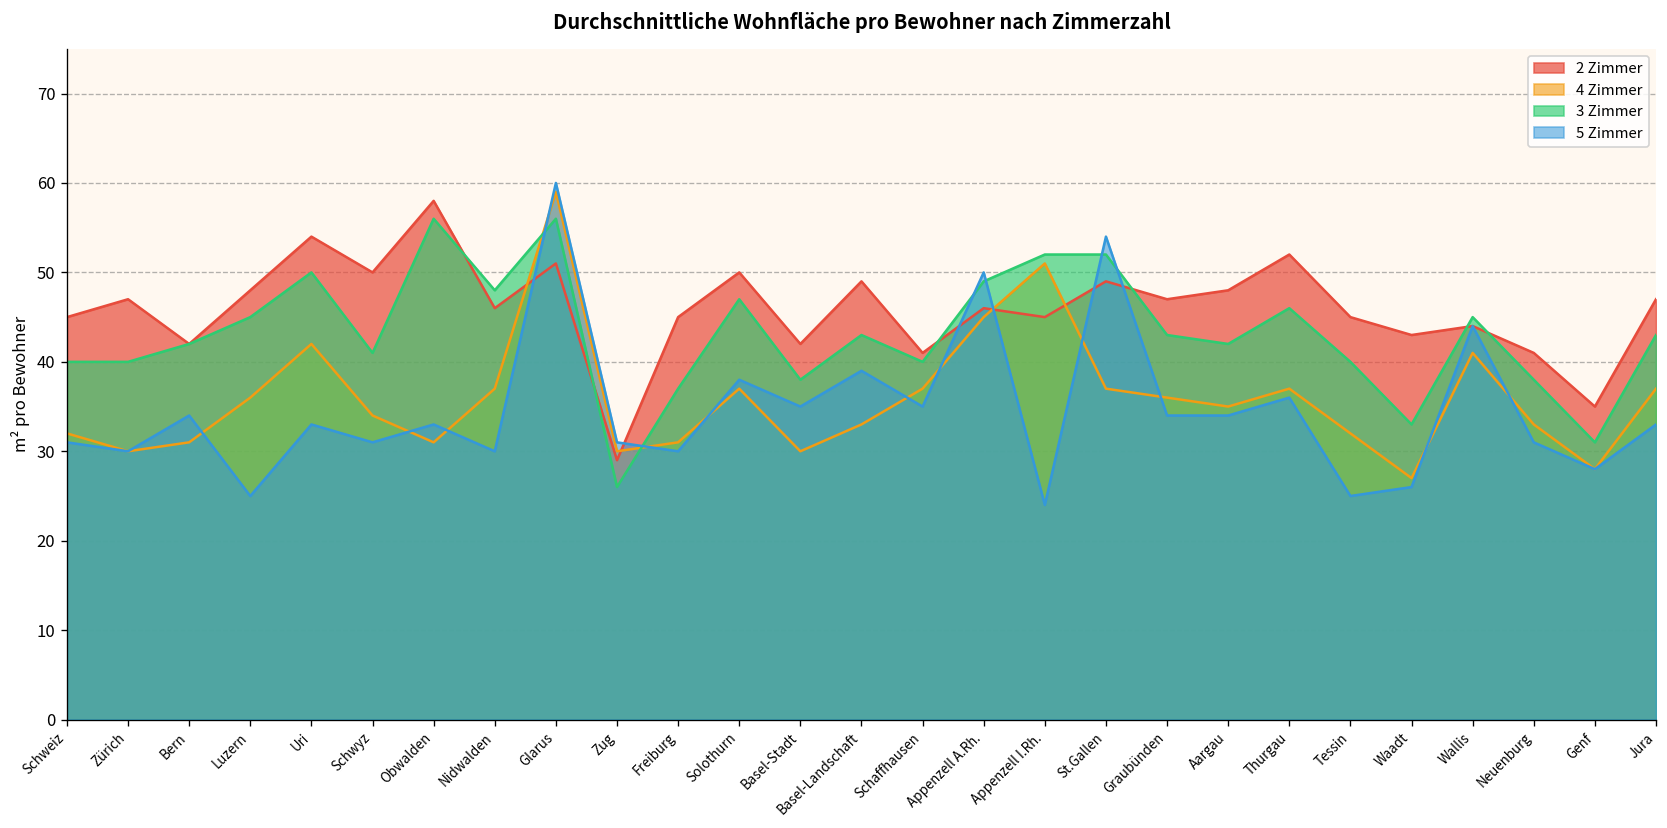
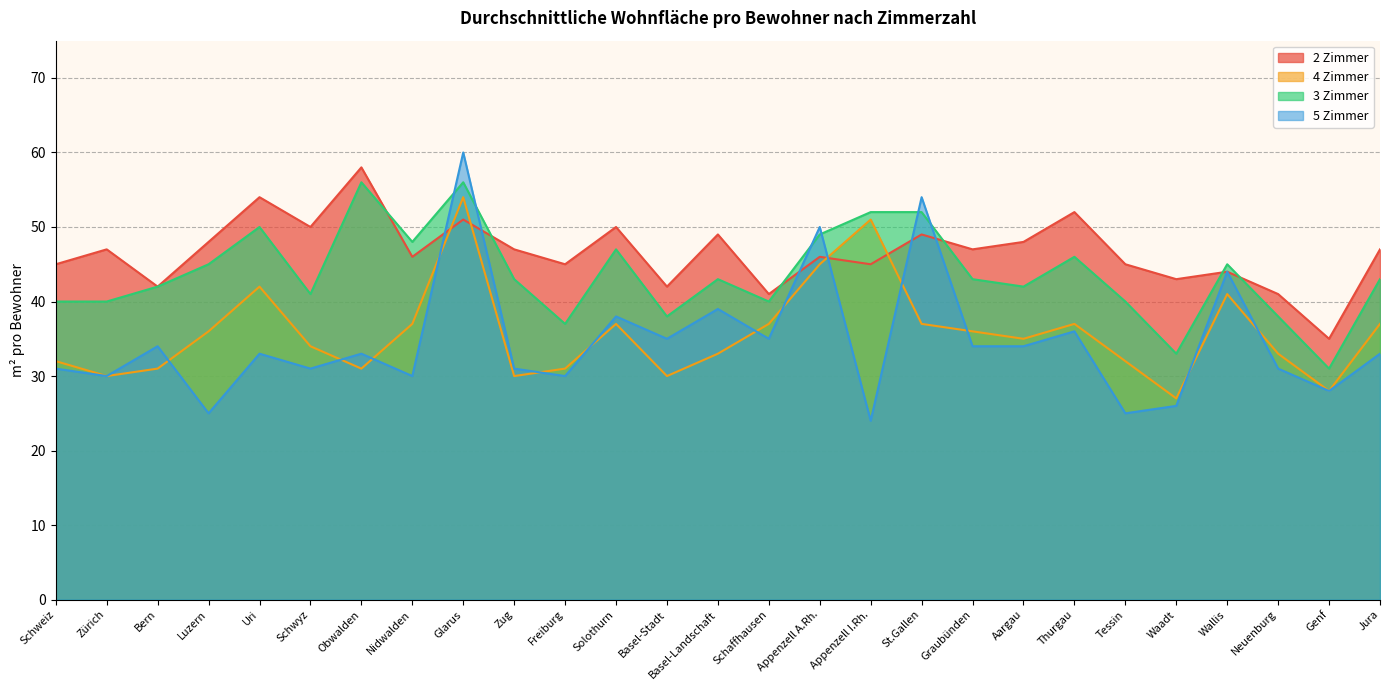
  {
    "2 Zimmer": {
      "Schweiz": 45,
      "Zürich": 47,
      "Luzern": 48,
      "Uri": 54,
      "Schwyz": 50,
      "Obwalden": 58,
      "Nidwalden": 46,
      "Glarus": 51,
-     "Zug": 29,
+     "Zug": 47,
      "Freiburg": 45,
      "Solothurn": 50,
      "Basel-Stadt": 42,
      "Basel-Landschaft": 49,
      "Schaffhausen": 41,
      "Appenzell A.Rh.": 46,
      "Appenzell I.Rh.": 45,
      "St.Gallen": 49,
      "Graubünden": 47,
      "Aargau": 48,
      "Thurgau": 52,
      "Tessin": 45,
      "Waadt": 43,
      "Neuenburg": 41,
      "Genf": 35,
      "Jura": 47
    },
    "4 Zimmer": {
      "Schweiz": 32,
      "Bern": 31,
      "Luzern": 36,
      "Uri": 42,
      "Schwyz": 34,
      "Obwalden": 31,
      "Nidwalden": 37,
-     "Glarus": 59,
+     "Glarus": 54,
      "Zug": 30,
      "Freiburg": 31,
      "Solothurn": 37,
      "Basel-Stadt": 30,
      "Basel-Landschaft": 33,
      "Schaffhausen": 37,
      "Appenzell A.Rh.": 45,
      "Appenzell I.Rh.": 51,
      "St.Gallen": 37,
      "Graubünden": 36,
      "Aargau": 35,
      "Thurgau": 37,
      "Tessin": 32,
      "Waadt": 27,
      "Wallis": 41,
      "Neuenburg": 33,
      "Jura": 37
    },
    "3 Zimmer": {
      "Schweiz": 40,
      "Zürich": 40,
      "Luzern": 45,
      "Uri": 50,
      "Schwyz": 41,
      "Obwalden": 56,
      "Nidwalden": 48,
      "Glarus": 56,
-     "Zug": 26,
+     "Zug": 43,
      "Freiburg": 37,
      "Solothurn": 47,
      "Basel-Stadt": 38,
      "Basel-Landschaft": 43,
      "Schaffhausen": 40,
      "Appenzell A.Rh.": 49,
      "Appenzell I.Rh.": 52,
      "St.Gallen": 52,
      "Graubünden": 43,
      "Aargau": 42,
      "Thurgau": 46,
      "Tessin": 40,
      "Waadt": 33,
      "Wallis": 45,
      "Neuenburg": 38,
      "Genf": 31,
      "Jura": 43
    },
    "5 Zimmer": {
      "Schweiz": 31,
      "Bern": 34,
      "Luzern": 25,
      "Uri": 33,
      "Schwyz": 31,
      "Obwalden": 33,
      "Nidwalden": 30,
      "Glarus": 60,
      "Zug": 31,
      "Freiburg": 30,
      "Solothurn": 38,
      "Basel-Stadt": 35,
      "Basel-Landschaft": 39,
      "Schaffhausen": 35,
      "Appenzell A.Rh.": 50,
      "Appenzell I.Rh.": 24,
      "St.Gallen": 54,
      "Graubünden": 34,
      "Aargau": 34,
      "Thurgau": 36,
      "Tessin": 25,
      "Waadt": 26,
      "Neuenburg": 31,
      "Jura": 33
    }
  }
